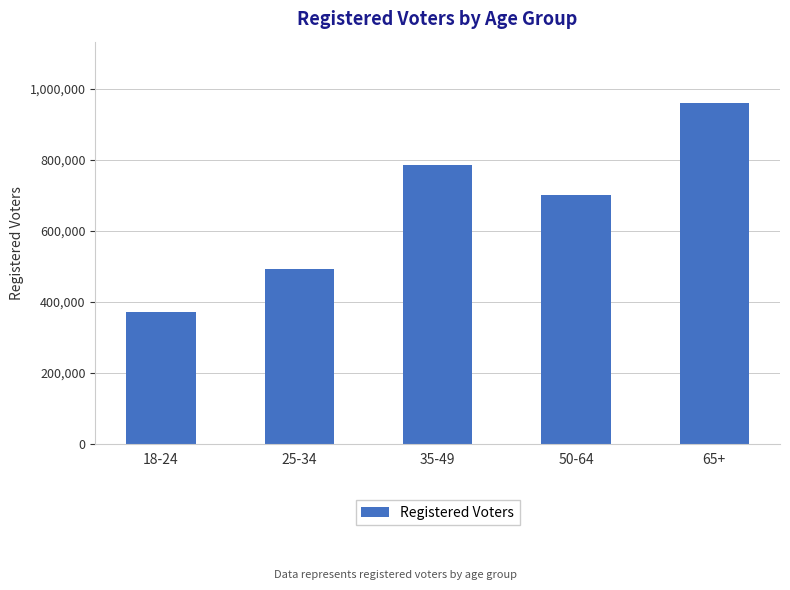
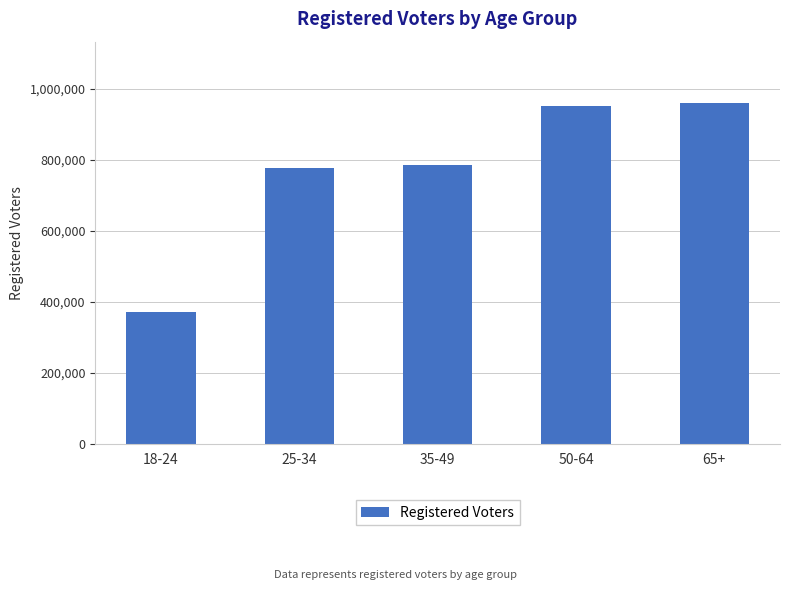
  {
    "18-24": "370,000",
-   "25-34": "490,000",
+   "25-34": "780,000",
    "35-49": "790,000",
-   "50-64": "700,000",
+   "50-64": "950,000",
    "65+": "960,000"
  }
